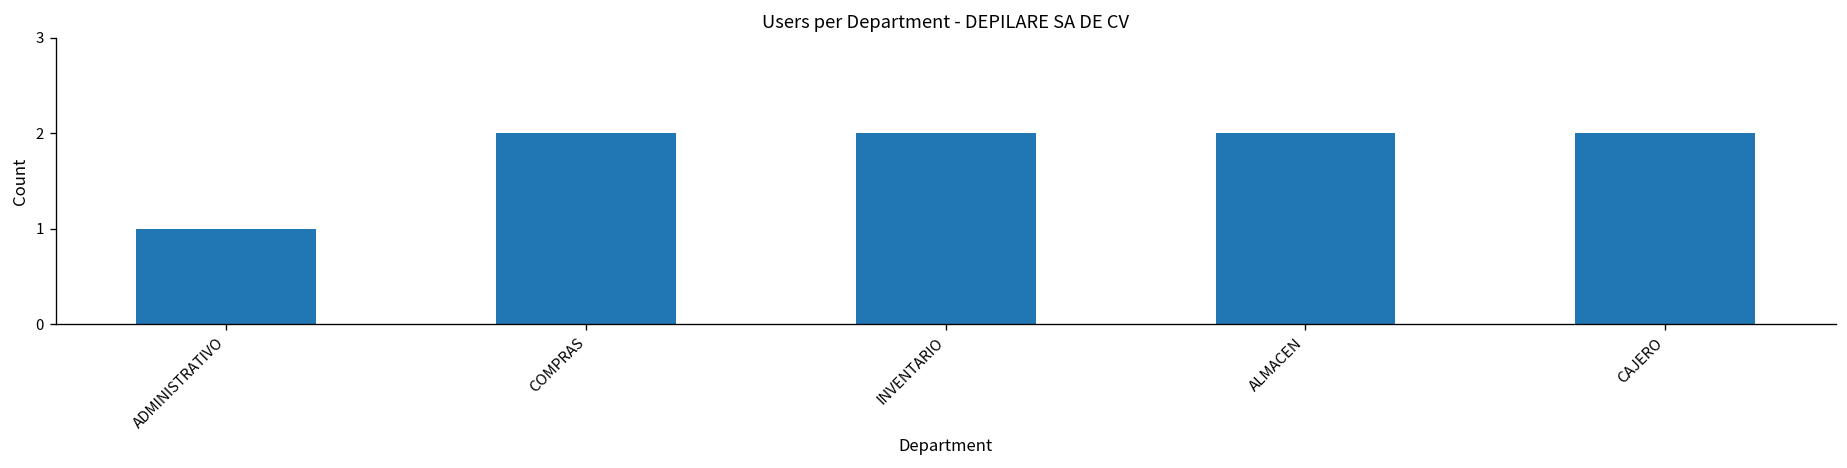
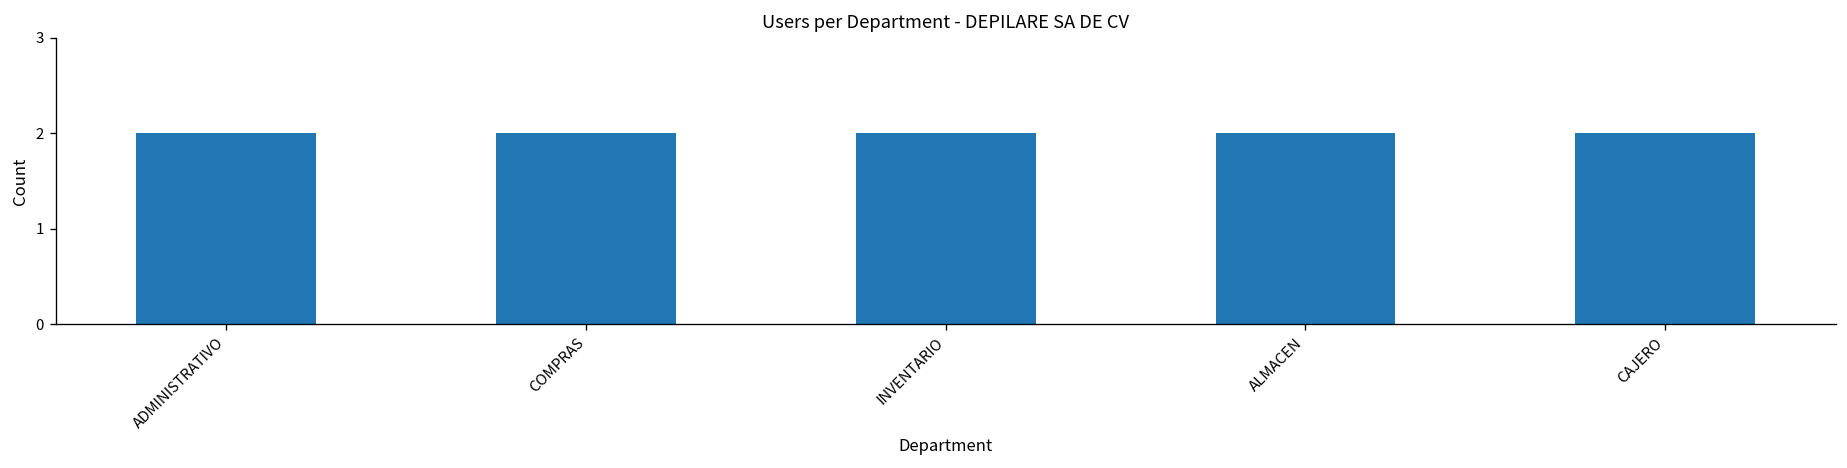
  {
-   "ADMINISTRATIVO": 1,
+   "ADMINISTRATIVO": 2,
    "COMPRAS": 2,
    "INVENTARIO": 2,
    "ALMACEN": 2,
    "CAJERO": 2
  }
